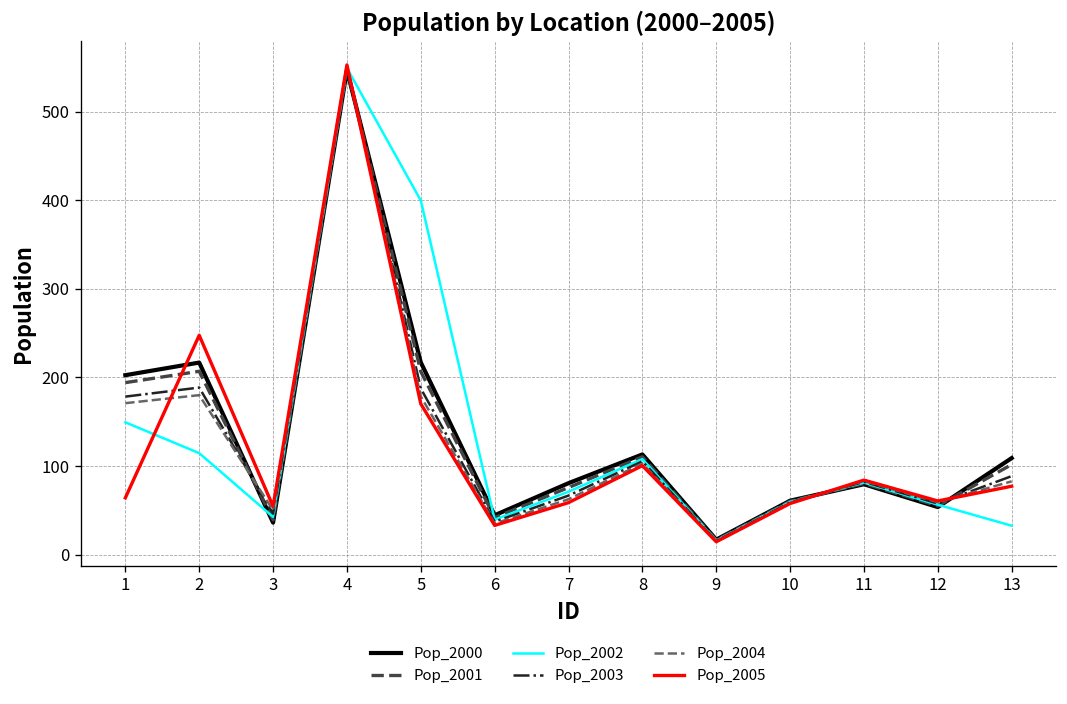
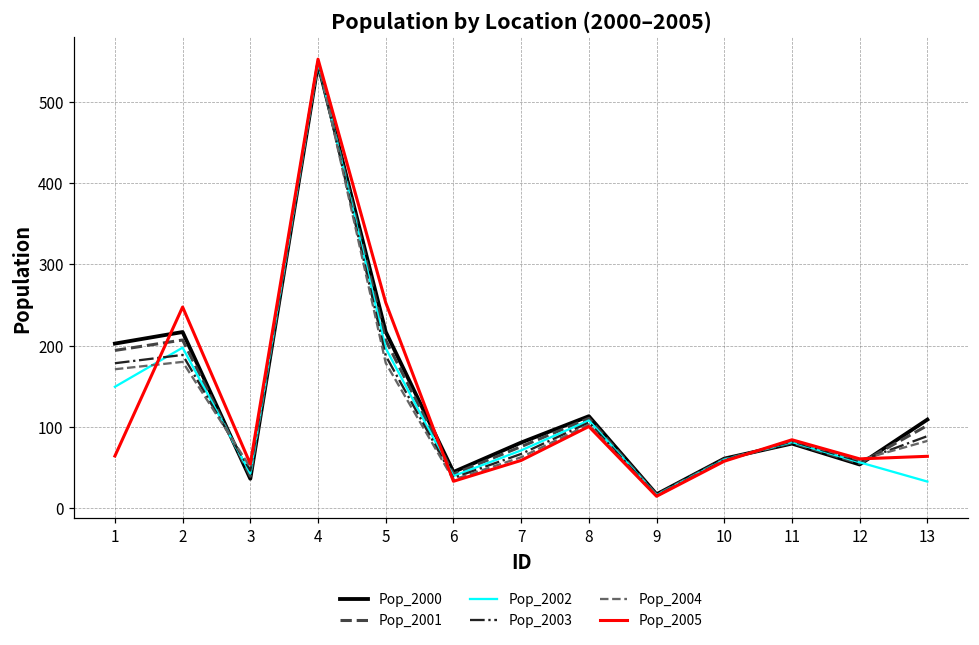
  {
    "Pop_2002": {
      "1": 150,
-     "2": 110,
-     "5": 400,
+     "2": 200,
+     "5": 200,
      "7": 70,
      "13": 30
    },
    "Pop_2005": {
      "1": 60,
      "2": 250,
      "3": 50,
-     "5": 170,
+     "5": 250,
      "7": 60,
-     "13": 80
+     "13": 60
    }
  }
